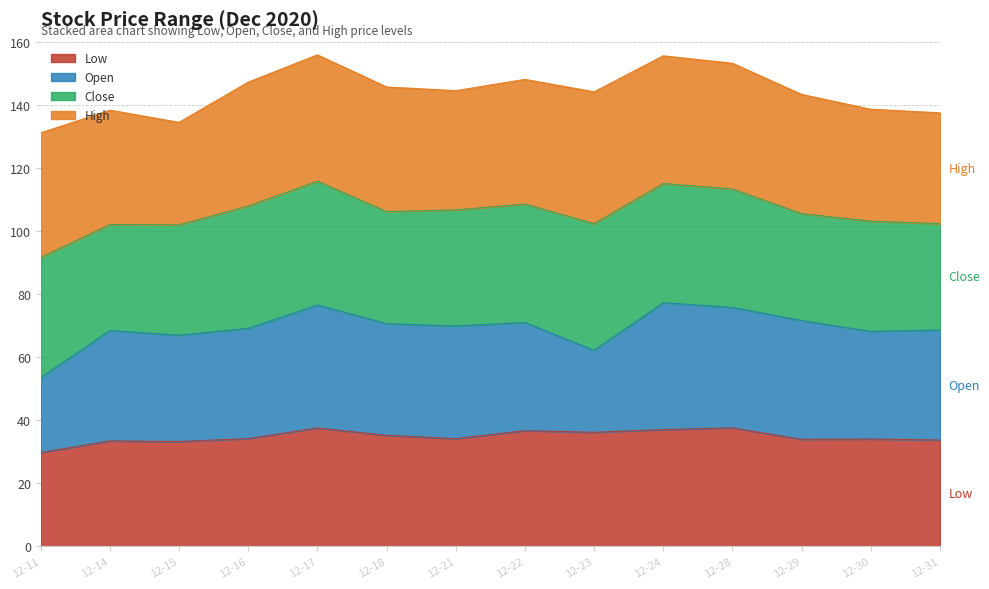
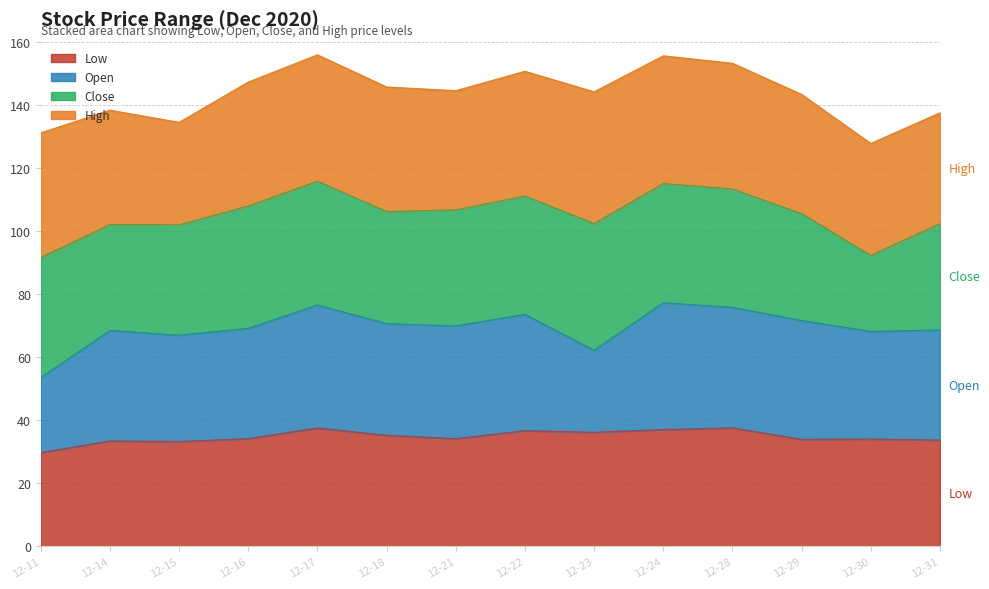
  {
    "Low": {
      "12-11": 30,
      "12-14": 33,
      "12-15": 33,
      "12-16": 34,
      "12-17": 38,
      "12-18": 35,
      "12-21": 34,
      "12-22": 37,
      "12-23": 36,
      "12-24": 37,
      "12-28": 38,
      "12-29": 34,
      "12-30": 34,
      "12-31": 34
    },
    "Open": {
      "12-11": 24,
      "12-14": 35,
      "12-15": 34,
      "12-16": 35,
      "12-17": 39,
      "12-18": 35,
      "12-21": 36,
-     "12-22": 34,
+     "12-22": 37,
      "12-23": 26,
      "12-24": 40,
      "12-28": 38,
      "12-29": 38,
      "12-30": 34,
      "12-31": 35
    },
    "Close": {
      "12-11": 38,
      "12-14": 34,
      "12-15": 35,
      "12-16": 39,
      "12-17": 39,
      "12-18": 36,
      "12-21": 37,
      "12-22": 38,
      "12-23": 40,
      "12-24": 38,
      "12-28": 38,
      "12-29": 34,
-     "12-30": 35,
+     "12-30": 24,
      "12-31": 34
    },
    "High": {
      "12-11": 40,
      "12-14": 36,
      "12-15": 32,
      "12-16": 39,
      "12-17": 40,
      "12-18": 40,
      "12-21": 38,
      "12-22": 40,
      "12-23": 42,
      "12-24": 40,
      "12-28": 40,
      "12-29": 38,
      "12-30": 35,
      "12-31": 35
    }
  }
